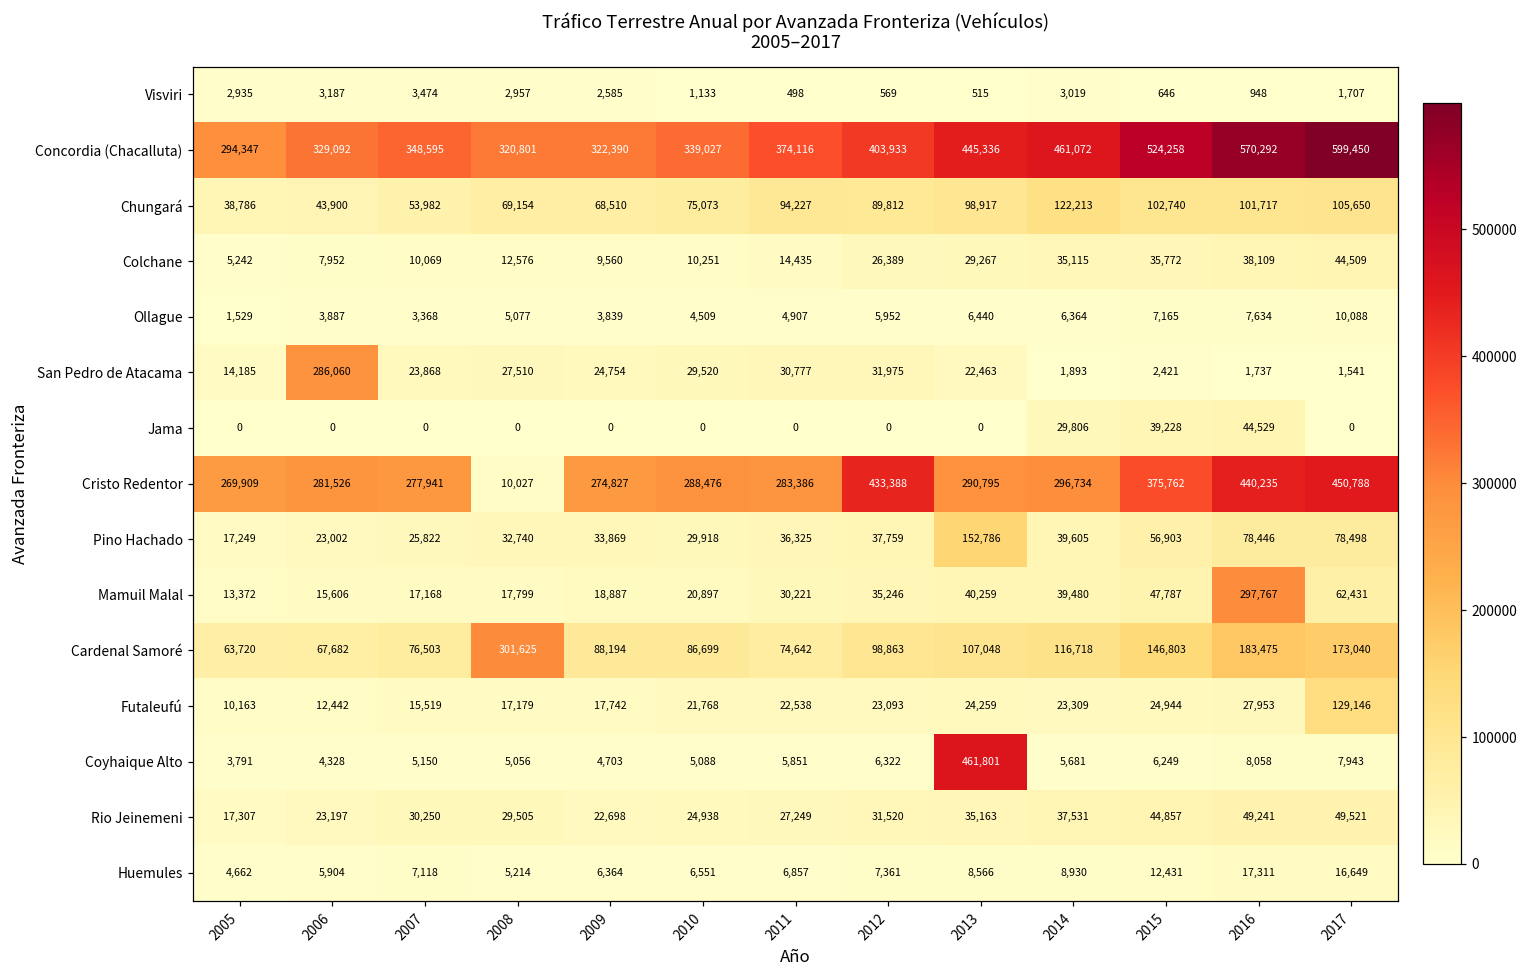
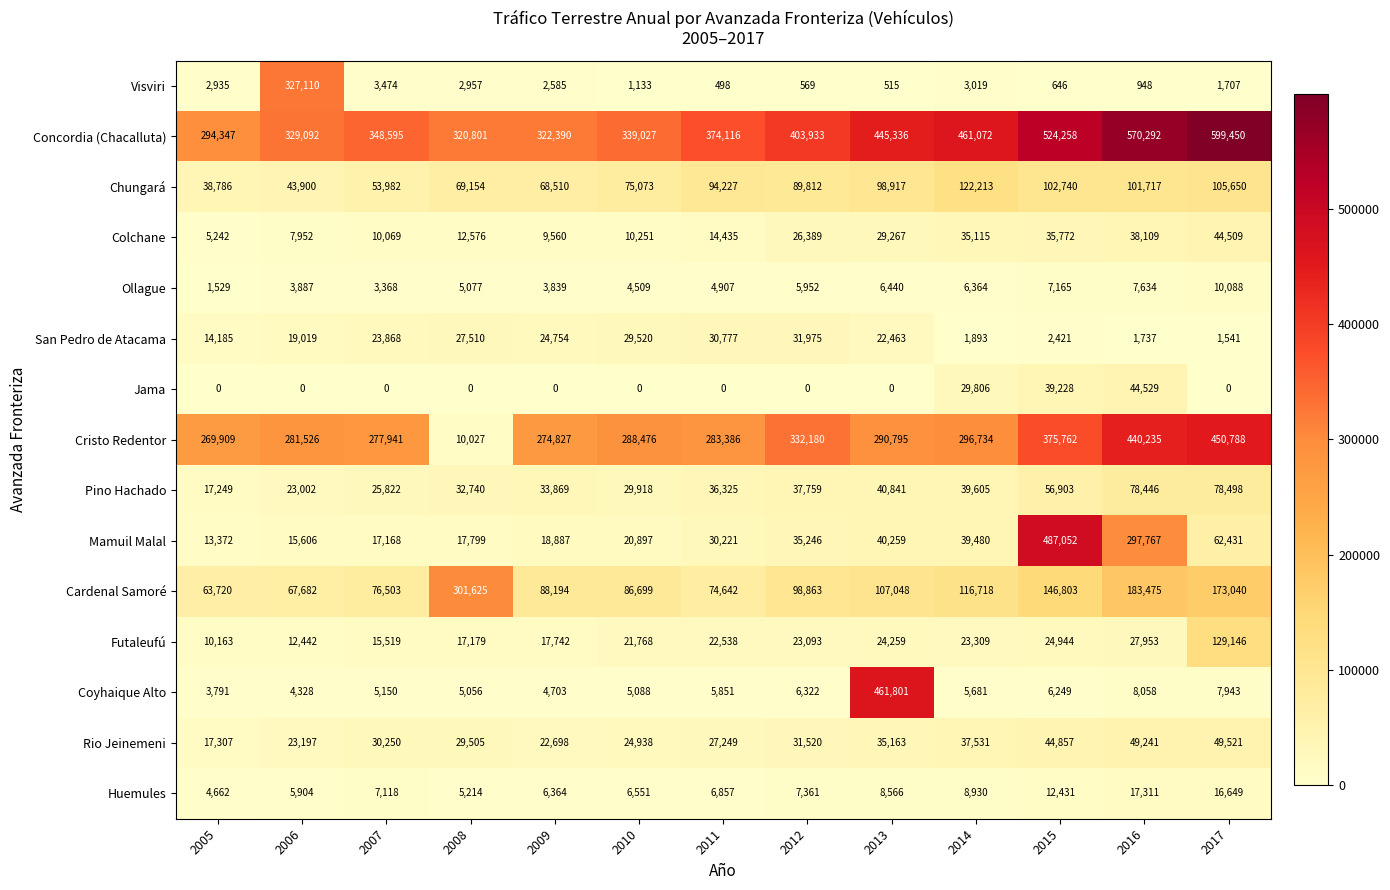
  {
    "Visviri": {
      "2005": "2,935",
-     "2006": "3,187",
+     "2006": "327,110",
      "2007": "3,474",
      "2008": "2,957",
      "2009": "2,585",
      "2010": "1,133",
      "2011": "498",
      "2012": "569",
      "2013": "515",
      "2014": "3,019",
      "2015": "646",
      "2016": "948",
      "2017": "1,707"
    },
    "Concordia (Chacalluta)": {
      "2005": "294,347",
      "2006": "329,092",
      "2007": "348,595",
      "2008": "320,801",
      "2009": "322,390",
      "2010": "339,027",
      "2011": "374,116",
      "2012": "403,933",
      "2013": "445,336",
      "2014": "461,072",
      "2015": "524,258",
      "2016": "570,292",
      "2017": "599,450"
    },
    "Chungará": {
      "2005": "38,786",
      "2006": "43,900",
      "2007": "53,982",
      "2008": "69,154",
      "2009": "68,510",
      "2010": "75,073",
      "2011": "94,227",
      "2012": "89,812",
      "2013": "98,917",
      "2014": "122,213",
      "2015": "102,740",
      "2016": "101,717",
      "2017": "105,650"
    },
    "Colchane": {
      "2005": "5,242",
      "2006": "7,952",
      "2007": "10,069",
      "2008": "12,576",
      "2009": "9,560",
      "2010": "10,251",
      "2011": "14,435",
      "2012": "26,389",
      "2013": "29,267",
      "2014": "35,115",
      "2015": "35,772",
      "2016": "38,109",
      "2017": "44,509"
    },
    "Ollague": {
      "2005": "1,529",
      "2006": "3,887",
      "2007": "3,368",
      "2008": "5,077",
      "2009": "3,839",
      "2010": "4,509",
      "2011": "4,907",
      "2012": "5,952",
      "2013": "6,440",
      "2014": "6,364",
      "2015": "7,165",
      "2016": "7,634",
      "2017": "10,088"
    },
    "San Pedro de Atacama": {
      "2005": "14,185",
-     "2006": "286,060",
+     "2006": "19,019",
      "2007": "23,868",
      "2008": "27,510",
      "2009": "24,754",
      "2010": "29,520",
      "2011": "30,777",
      "2012": "31,975",
      "2013": "22,463",
      "2014": "1,893",
      "2015": "2,421",
      "2016": "1,737",
      "2017": "1,541"
    },
    "Jama": {
      "2005": "0",
      "2006": "0",
      "2007": "0",
      "2008": "0",
      "2009": "0",
      "2010": "0",
      "2011": "0",
      "2012": "0",
      "2013": "0",
      "2014": "29,806",
      "2015": "39,228",
      "2016": "44,529",
      "2017": "0"
    },
    "Cristo Redentor": {
      "2005": "269,909",
      "2006": "281,526",
      "2007": "277,941",
      "2008": "10,027",
      "2009": "274,827",
      "2010": "288,476",
      "2011": "283,386",
-     "2012": "433,388",
+     "2012": "332,180",
      "2013": "290,795",
      "2014": "296,734",
      "2015": "375,762",
      "2016": "440,235",
      "2017": "450,788"
    },
    "Pino Hachado": {
      "2005": "17,249",
      "2006": "23,002",
      "2007": "25,822",
      "2008": "32,740",
      "2009": "33,869",
      "2010": "29,918",
      "2011": "36,325",
      "2012": "37,759",
-     "2013": "152,786",
+     "2013": "40,841",
      "2014": "39,605",
      "2015": "56,903",
      "2016": "78,446",
      "2017": "78,498"
    },
    "Mamuil Malal": {
      "2005": "13,372",
      "2006": "15,606",
      "2007": "17,168",
      "2008": "17,799",
      "2009": "18,887",
      "2010": "20,897",
      "2011": "30,221",
      "2012": "35,246",
      "2013": "40,259",
      "2014": "39,480",
-     "2015": "47,787",
+     "2015": "487,052",
      "2016": "297,767",
      "2017": "62,431"
    },
    "Cardenal Samoré": {
      "2005": "63,720",
      "2006": "67,682",
      "2007": "76,503",
      "2008": "301,625",
      "2009": "88,194",
      "2010": "86,699",
      "2011": "74,642",
      "2012": "98,863",
      "2013": "107,048",
      "2014": "116,718",
      "2015": "146,803",
      "2016": "183,475",
      "2017": "173,040"
    },
    "Futaleufú": {
      "2005": "10,163",
      "2006": "12,442",
      "2007": "15,519",
      "2008": "17,179",
      "2009": "17,742",
      "2010": "21,768",
      "2011": "22,538",
      "2012": "23,093",
      "2013": "24,259",
      "2014": "23,309",
      "2015": "24,944",
      "2016": "27,953",
      "2017": "129,146"
    },
    "Coyhaique Alto": {
      "2005": "3,791",
      "2006": "4,328",
      "2007": "5,150",
      "2008": "5,056",
      "2009": "4,703",
      "2010": "5,088",
      "2011": "5,851",
      "2012": "6,322",
      "2013": "461,801",
      "2014": "5,681",
      "2015": "6,249",
      "2016": "8,058",
      "2017": "7,943"
    },
    "Rio Jeinemeni": {
      "2005": "17,307",
      "2006": "23,197",
      "2007": "30,250",
      "2008": "29,505",
      "2009": "22,698",
      "2010": "24,938",
      "2011": "27,249",
      "2012": "31,520",
      "2013": "35,163",
      "2014": "37,531",
      "2015": "44,857",
      "2016": "49,241",
      "2017": "49,521"
    },
    "Huemules": {
      "2005": "4,662",
      "2006": "5,904",
      "2007": "7,118",
      "2008": "5,214",
      "2009": "6,364",
      "2010": "6,551",
      "2011": "6,857",
      "2012": "7,361",
      "2013": "8,566",
      "2014": "8,930",
      "2015": "12,431",
      "2016": "17,311",
      "2017": "16,649"
    }
  }
